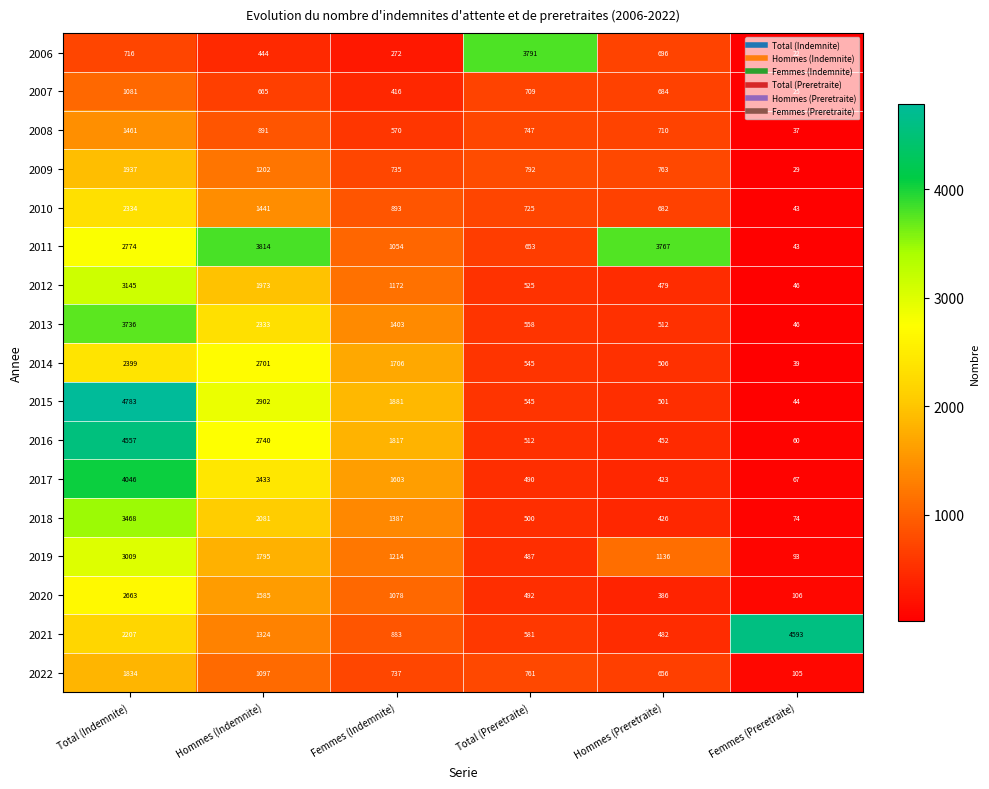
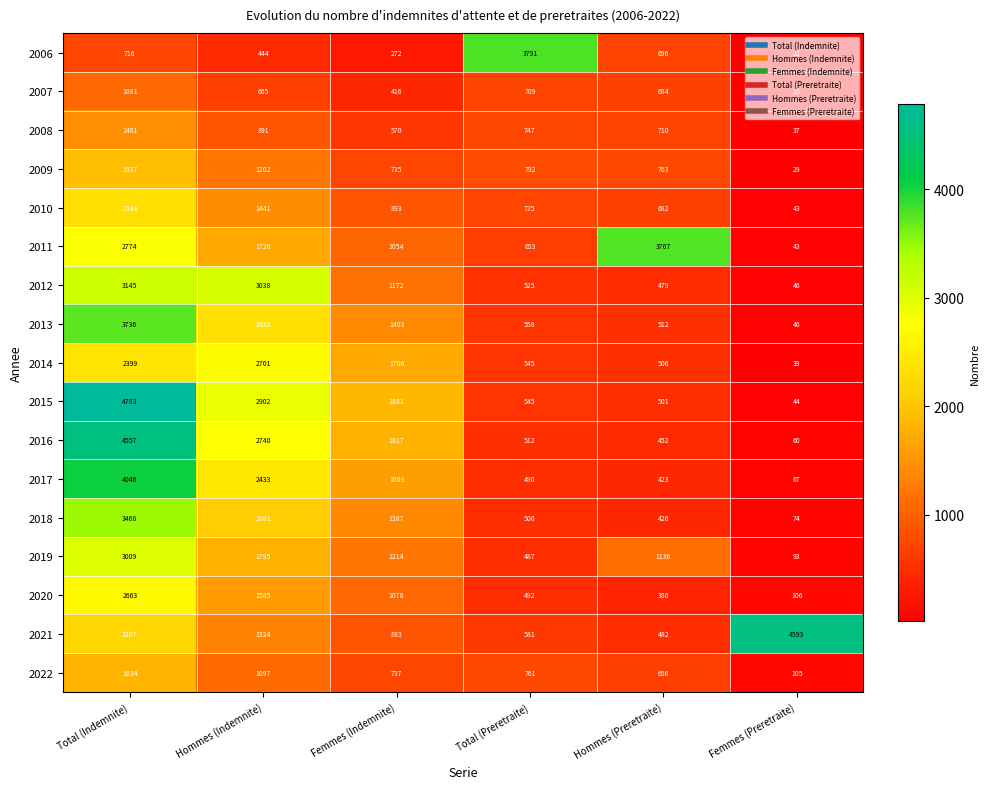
  {
    "2006": {
      "Total (Indemnite)": 716,
      "Hommes (Indemnite)": 444,
      "Femmes (Indemnite)": 272,
      "Total (Preretraite)": 3791,
      "Hommes (Preretraite)": 696
    },
    "2007": {
      "Total (Indemnite)": 1081,
      "Hommes (Indemnite)": 665,
      "Femmes (Indemnite)": 416,
      "Total (Preretraite)": 709,
      "Hommes (Preretraite)": 684
    },
    "2008": {
      "Total (Indemnite)": 1461,
      "Hommes (Indemnite)": 891,
      "Femmes (Indemnite)": 570,
      "Total (Preretraite)": 747,
      "Hommes (Preretraite)": 710,
      "Femmes (Preretraite)": 37
    },
    "2009": {
      "Total (Indemnite)": 1937,
      "Hommes (Indemnite)": 1202,
      "Femmes (Indemnite)": 735,
      "Total (Preretraite)": 792,
      "Hommes (Preretraite)": 763,
      "Femmes (Preretraite)": 29
    },
    "2010": {
      "Total (Indemnite)": 2334,
      "Hommes (Indemnite)": 1441,
      "Femmes (Indemnite)": 893,
      "Total (Preretraite)": 725,
      "Hommes (Preretraite)": 682,
      "Femmes (Preretraite)": 43
    },
    "2011": {
      "Total (Indemnite)": 2774,
-     "Hommes (Indemnite)": 3814,
+     "Hommes (Indemnite)": 1720,
      "Femmes (Indemnite)": 1054,
      "Total (Preretraite)": 653,
      "Hommes (Preretraite)": 3767,
      "Femmes (Preretraite)": 43
    },
    "2012": {
      "Total (Indemnite)": 3145,
-     "Hommes (Indemnite)": 1973,
+     "Hommes (Indemnite)": 3038,
      "Femmes (Indemnite)": 1172,
      "Total (Preretraite)": 525,
      "Hommes (Preretraite)": 479,
      "Femmes (Preretraite)": 46
    },
    "2013": {
      "Total (Indemnite)": 3736,
      "Hommes (Indemnite)": 2333,
      "Femmes (Indemnite)": 1403,
      "Total (Preretraite)": 558,
      "Hommes (Preretraite)": 512,
      "Femmes (Preretraite)": 46
    },
    "2014": {
      "Total (Indemnite)": 2399,
      "Hommes (Indemnite)": 2701,
      "Femmes (Indemnite)": 1706,
      "Total (Preretraite)": 545,
      "Hommes (Preretraite)": 506,
      "Femmes (Preretraite)": 39
    },
    "2015": {
      "Total (Indemnite)": 4783,
      "Hommes (Indemnite)": 2902,
      "Femmes (Indemnite)": 1881,
      "Total (Preretraite)": 545,
      "Hommes (Preretraite)": 501,
      "Femmes (Preretraite)": 44
    },
    "2016": {
      "Total (Indemnite)": 4557,
      "Hommes (Indemnite)": 2740,
      "Femmes (Indemnite)": 1817,
      "Total (Preretraite)": 512,
      "Hommes (Preretraite)": 452,
      "Femmes (Preretraite)": 60
    },
    "2017": {
      "Total (Indemnite)": 4046,
      "Hommes (Indemnite)": 2433,
      "Femmes (Indemnite)": 1603,
      "Total (Preretraite)": 490,
      "Hommes (Preretraite)": 423,
      "Femmes (Preretraite)": 67
    },
    "2018": {
      "Total (Indemnite)": 3468,
      "Hommes (Indemnite)": 2081,
      "Femmes (Indemnite)": 1387,
      "Total (Preretraite)": 500,
      "Hommes (Preretraite)": 426,
      "Femmes (Preretraite)": 74
    },
    "2019": {
      "Total (Indemnite)": 3009,
      "Hommes (Indemnite)": 1795,
      "Femmes (Indemnite)": 1214,
      "Total (Preretraite)": 487,
      "Hommes (Preretraite)": 1136,
      "Femmes (Preretraite)": 93
    },
    "2020": {
      "Total (Indemnite)": 2663,
      "Hommes (Indemnite)": 1585,
      "Femmes (Indemnite)": 1078,
      "Total (Preretraite)": 492,
      "Hommes (Preretraite)": 386,
      "Femmes (Preretraite)": 106
    },
    "2021": {
      "Total (Indemnite)": 2207,
      "Hommes (Indemnite)": 1324,
      "Femmes (Indemnite)": 883,
      "Total (Preretraite)": 581,
      "Hommes (Preretraite)": 482,
      "Femmes (Preretraite)": 4593
    },
    "2022": {
      "Total (Indemnite)": 1834,
      "Hommes (Indemnite)": 1097,
      "Femmes (Indemnite)": 737,
      "Total (Preretraite)": 761,
      "Hommes (Preretraite)": 656,
      "Femmes (Preretraite)": 105
    }
  }
